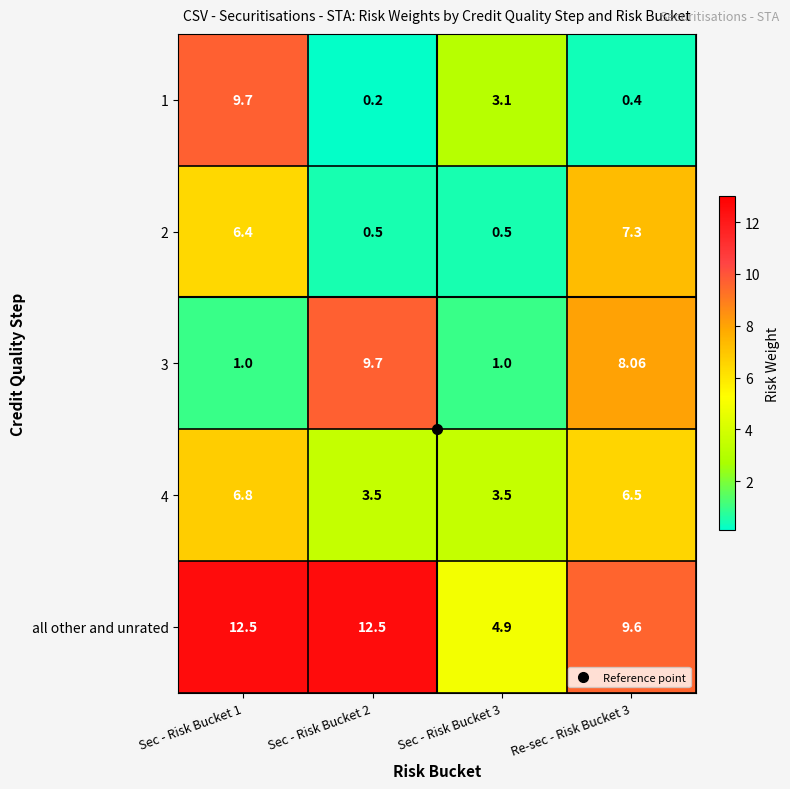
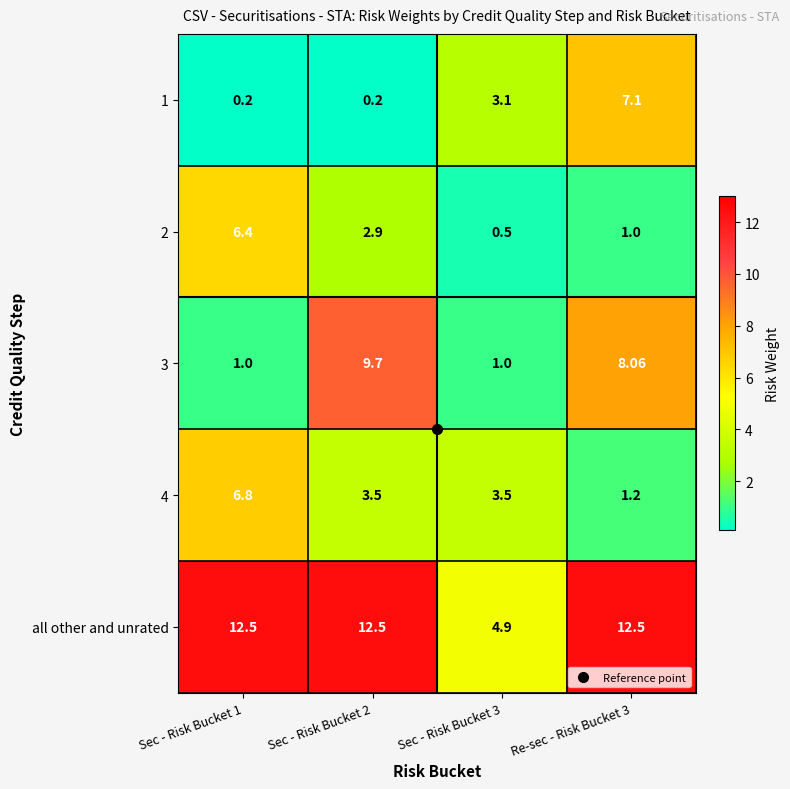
  {
    "1": {
-     "Sec - Risk Bucket 1": 9.7,
+     "Sec - Risk Bucket 1": 0.2,
      "Sec - Risk Bucket 2": 0.2,
      "Sec - Risk Bucket 3": 3.1,
-     "Re-sec - Risk Bucket 3": 0.4
+     "Re-sec - Risk Bucket 3": 7.1
    },
    "2": {
      "Sec - Risk Bucket 1": 6.4,
-     "Sec - Risk Bucket 2": 0.5,
+     "Sec - Risk Bucket 2": 2.9,
      "Sec - Risk Bucket 3": 0.5,
-     "Re-sec - Risk Bucket 3": 7.3
+     "Re-sec - Risk Bucket 3": 1.0
    },
    "3": {
      "Sec - Risk Bucket 1": 1.0,
      "Sec - Risk Bucket 2": 9.7,
      "Sec - Risk Bucket 3": 1.0,
      "Re-sec - Risk Bucket 3": 8.06
    },
    "4": {
      "Sec - Risk Bucket 1": 6.8,
      "Sec - Risk Bucket 2": 3.5,
      "Sec - Risk Bucket 3": 3.5,
-     "Re-sec - Risk Bucket 3": 6.5
+     "Re-sec - Risk Bucket 3": 1.2
    },
    "all other and unrated": {
      "Sec - Risk Bucket 1": 12.5,
      "Sec - Risk Bucket 2": 12.5,
      "Sec - Risk Bucket 3": 4.9,
-     "Re-sec - Risk Bucket 3": 9.6
+     "Re-sec - Risk Bucket 3": 12.5
    }
  }
